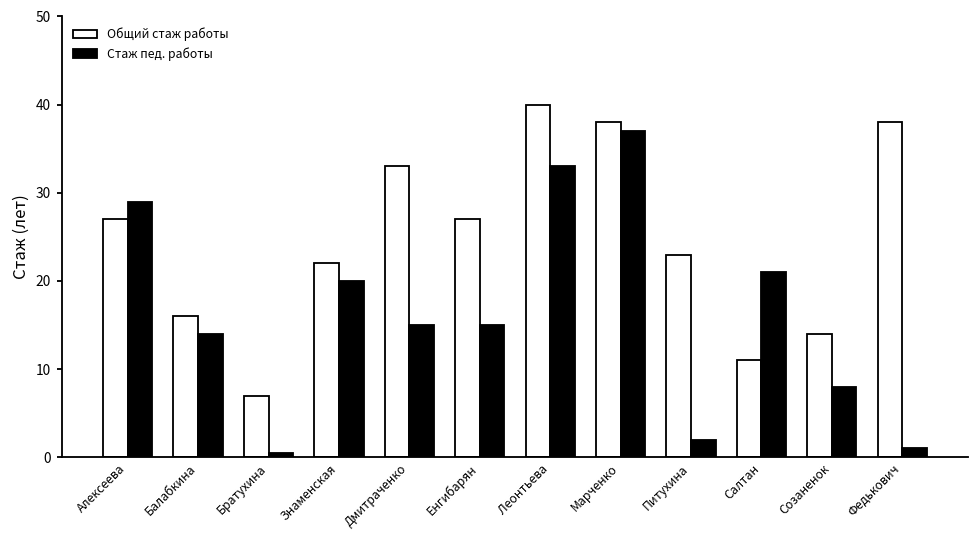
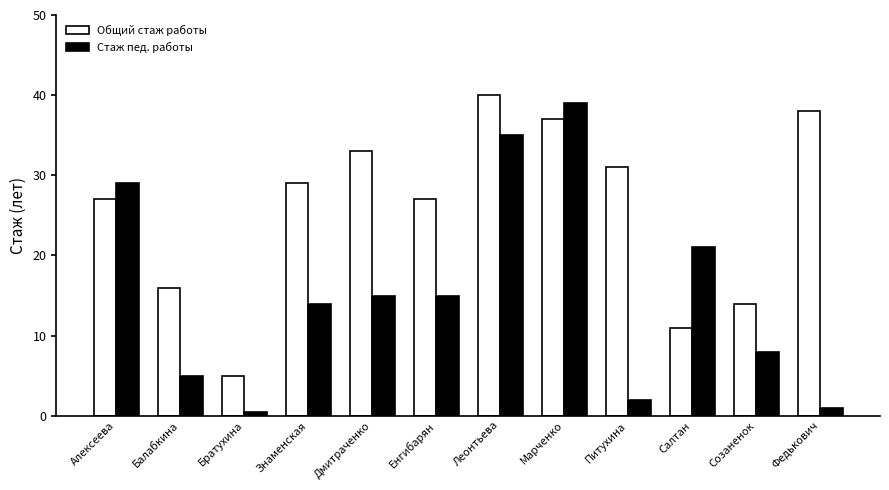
  {
    "Общий стаж работы": {
      "Алексеева": 27,
      "Балабкина": 16,
-     "Братухина": 7,
-     "Знаменская": 22,
+     "Братухина": 5,
+     "Знаменская": 29,
      "Дмитраченко": 33,
      "Енгибарян": 27,
      "Леонтьева": 40,
-     "Марченко": 38,
-     "Питухина": 23,
+     "Марченко": 37,
+     "Питухина": 31,
      "Салтан": 11,
      "Созаненок": 14,
      "Федькович": 38
    },
    "Стаж пед. работы": {
      "Алексеева": 29,
-     "Балабкина": 14,
+     "Балабкина": 5,
      "Братухина": 1,
-     "Знаменская": 20,
+     "Знаменская": 14,
      "Дмитраченко": 15,
      "Енгибарян": 15,
-     "Леонтьева": 33,
-     "Марченко": 37,
+     "Леонтьева": 35,
+     "Марченко": 39,
      "Питухина": 2,
      "Салтан": 21,
      "Созаненок": 8,
      "Федькович": 1
    }
  }
